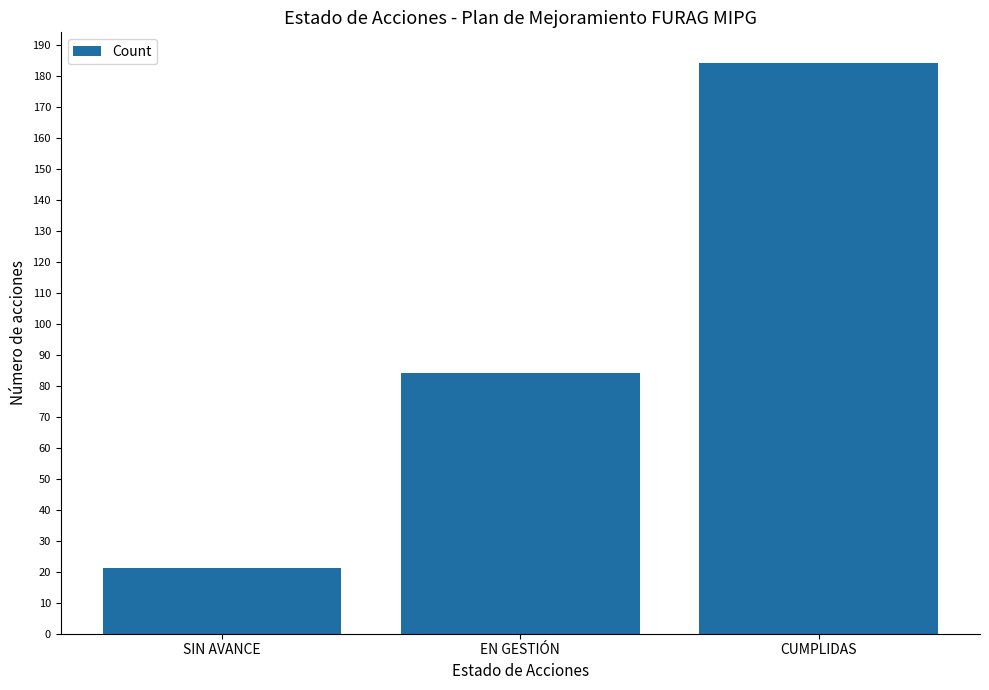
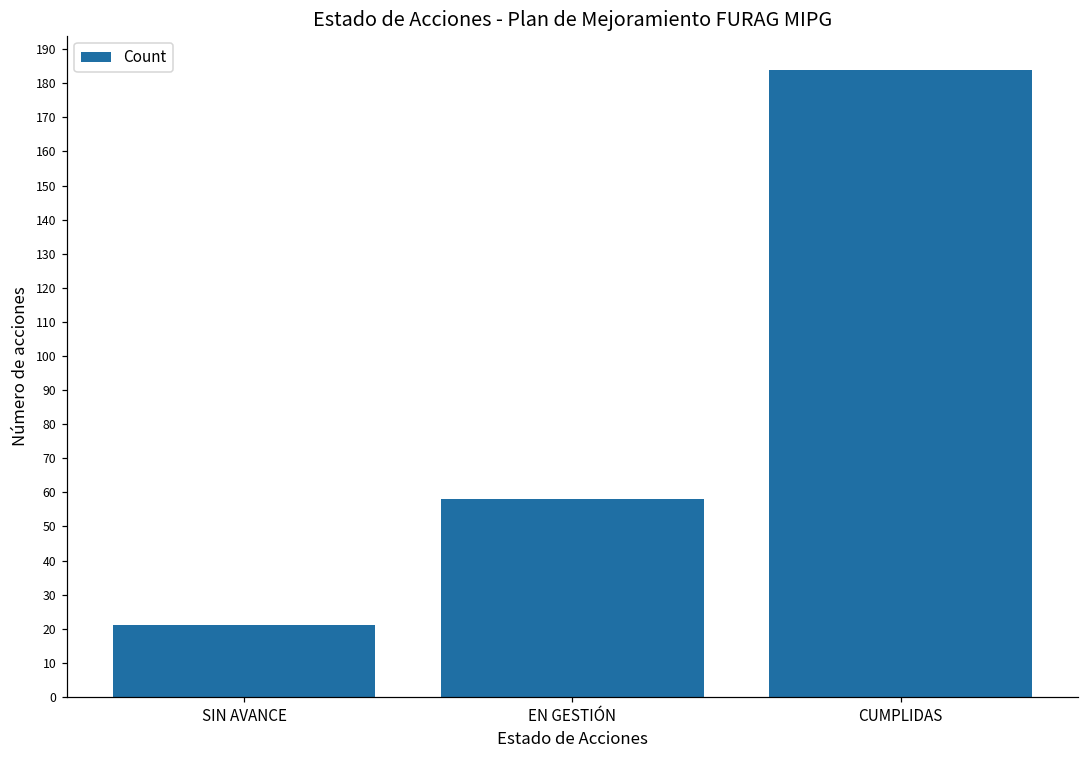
  {
    "SIN AVANCE": 21,
-   "EN GESTIÓN": 84,
+   "EN GESTIÓN": 58,
    "CUMPLIDAS": 184
  }
